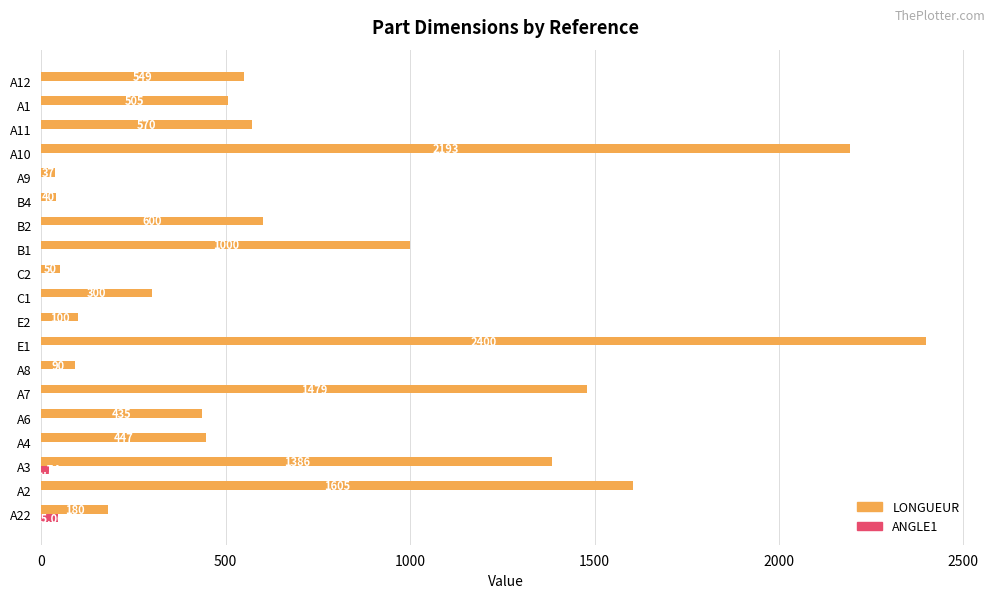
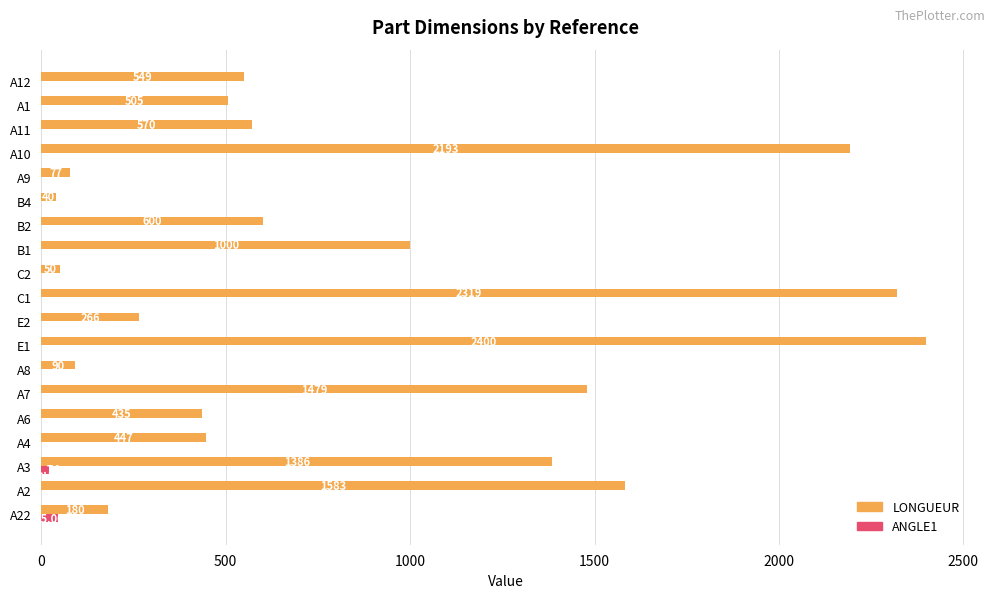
  {
    "LONGUEUR": {
      "A1": 505,
      "A11": 570,
      "A10": 2193,
-     "A9": 37,
-     "C1": 300,
-     "E2": 100,
+     "A9": 77,
+     "C1": 2320,
+     "E2": 270,
      "A6": 435,
      "A4": 447,
-     "A2": 1605,
+     "A2": 1583,
      "A22": 180
    },
    "ANGLE1": {
      "A12": 0,
      "A1": 0,
      "A11": 0,
      "A10": 0,
      "A9": 0,
      "B4": 0,
      "B2": 0,
      "B1": 0,
      "C2": 0,
      "C1": 0,
      "E2": 0,
      "E1": 0,
      "A8": 0,
      "A7": 0,
      "A6": 0,
      "A4": 0,
      "A3": 20,
      "A2": 0,
      "A22": 50
    }
  }
